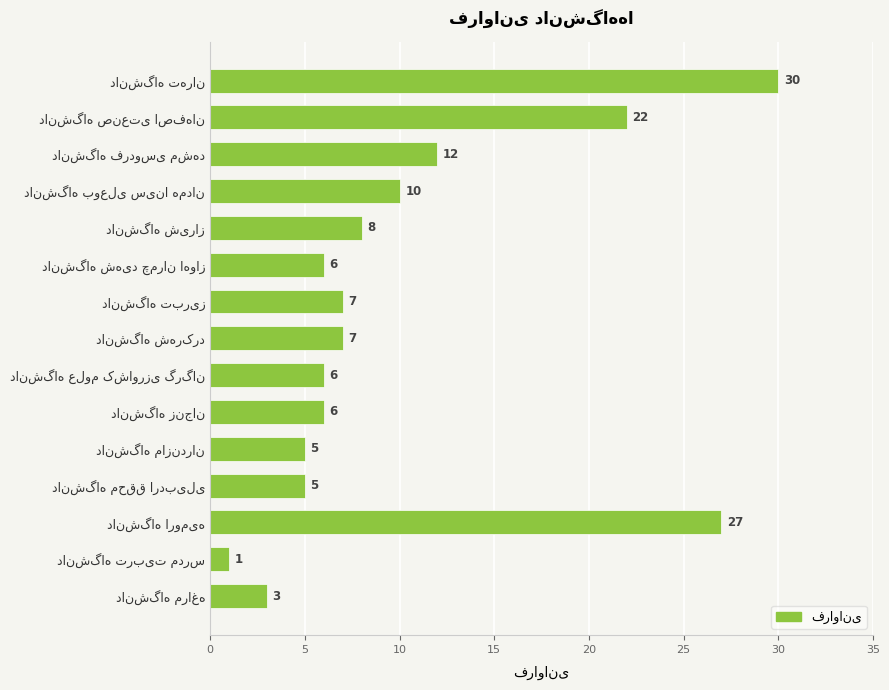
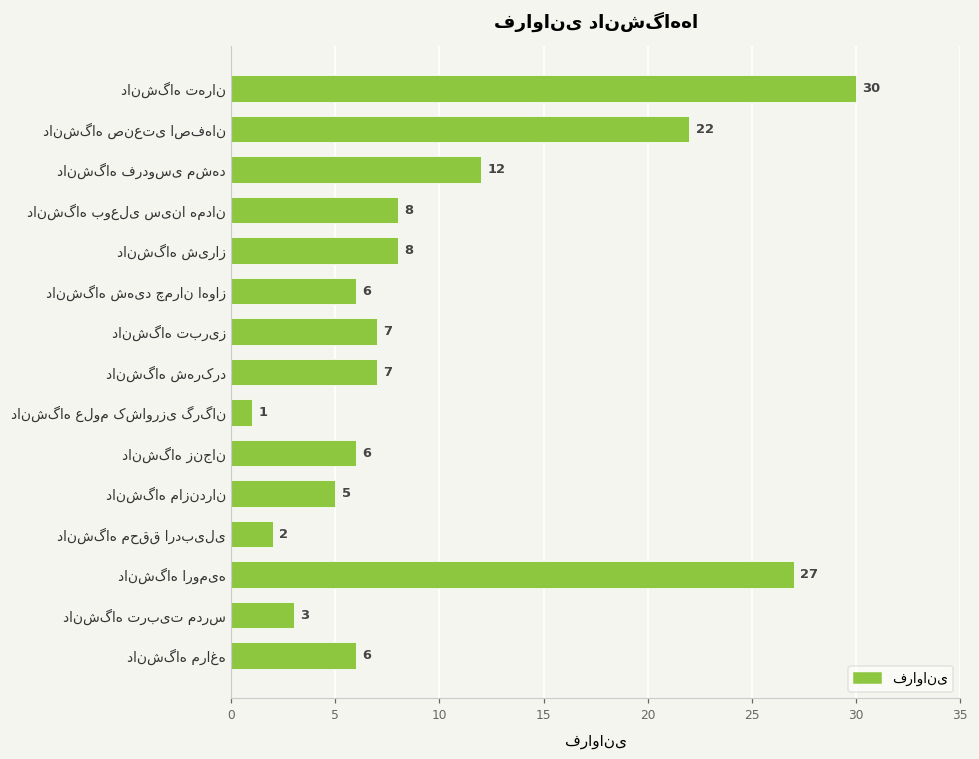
  {
    "دانشگاه تهران": 30,
    "دانشگاه صنعتی اصفهان": 22,
    "دانشگاه فردوسی مشهد": 12,
-   "دانشگاه بوعلی سینا همدان": 10,
+   "دانشگاه بوعلی سینا همدان": 8,
    "دانشگاه شیراز": 8,
    "دانشگاه شهید چمران اهواز": 6,
    "دانشگاه تبریز": 7,
    "دانشگاه شهرکرد": 7,
-   "دانشگاه علوم کشاورزی گرگان": 6,
+   "دانشگاه علوم کشاورزی گرگان": 1,
    "دانشگاه زنجان": 6,
    "دانشگاه مازندران": 5,
-   "دانشگاه محقق اردبیلی": 5,
+   "دانشگاه محقق اردبیلی": 2,
    "دانشگاه ارومیه": 27,
-   "دانشگاه تربیت مدرس": 1,
-   "دانشگاه مراغه": 3
+   "دانشگاه تربیت مدرس": 3,
+   "دانشگاه مراغه": 6
  }
